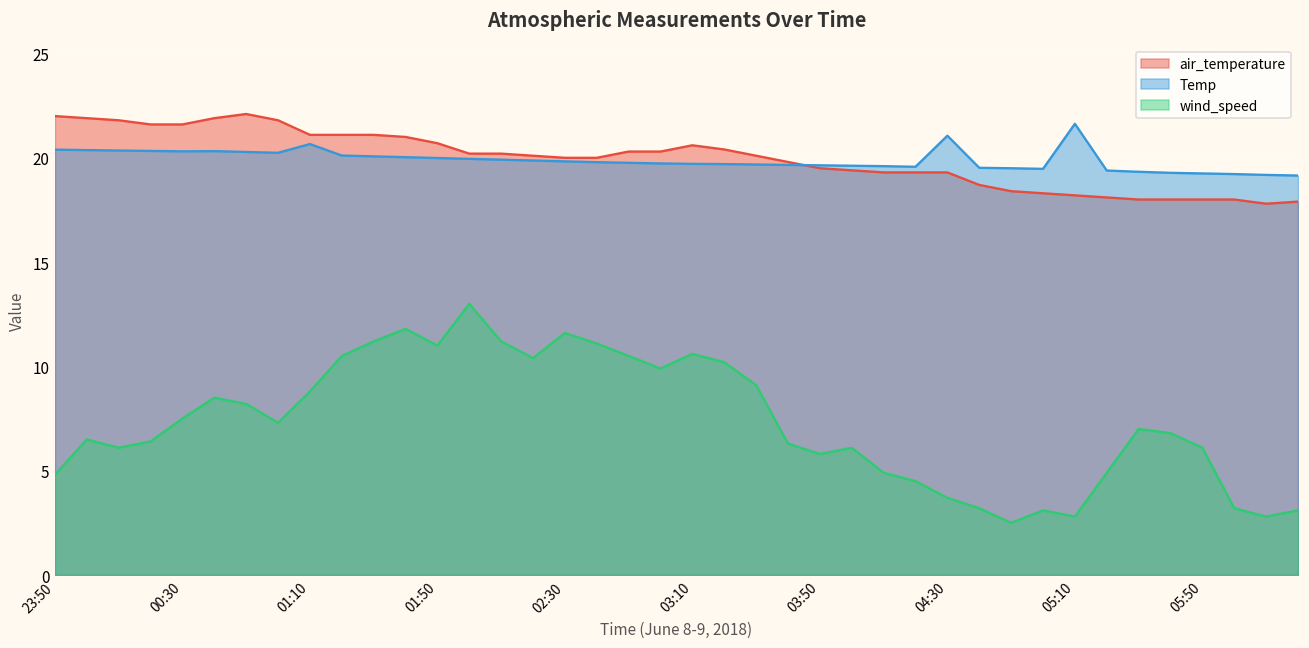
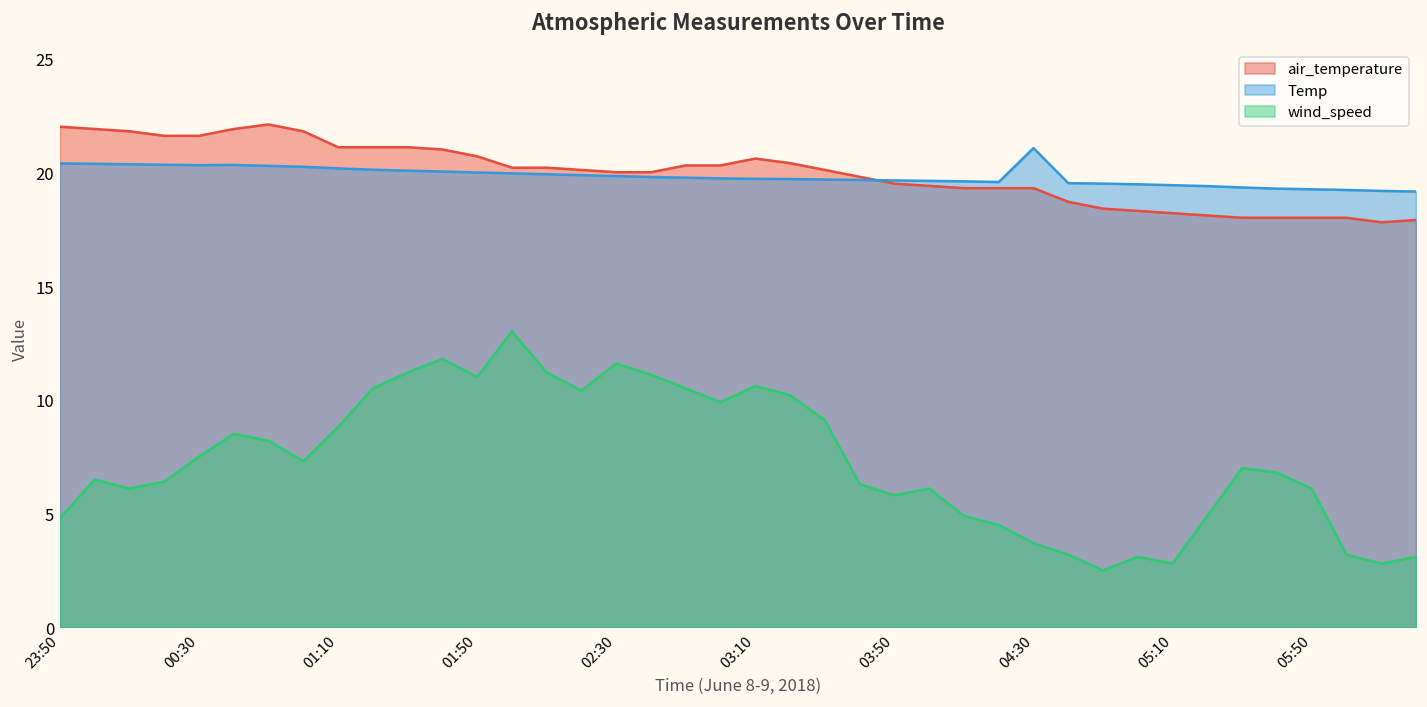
  {
    "air_temperature": {
      "23:50": 22.0,
      "00:30": 21.6,
      "01:10": 21.1,
      "01:50": 20.7,
      "02:30": 20.0,
      "03:10": 20.6,
      "03:50": 19.5,
      "04:30": 19.3,
      "05:10": 18.2,
      "05:50": 18.0
    },
    "Temp": {
      "23:50": 20.4,
      "00:30": 20.3,
-     "01:10": 20.7,
+     "01:10": 20.2,
      "01:50": 20.0,
      "02:30": 19.8,
      "03:10": 19.7,
      "03:50": 19.6,
      "04:30": 21.1,
-     "05:10": 21.6,
+     "05:10": 19.4,
      "05:50": 19.3
    },
    "wind_speed": {
      "23:50": 4.8,
      "00:30": 7.5,
      "01:10": 8.8,
      "01:50": 11.0,
      "02:30": 11.6,
      "03:10": 10.6,
      "03:50": 5.8,
      "04:30": 3.7,
      "05:10": 2.8,
      "05:50": 6.1
    }
  }
